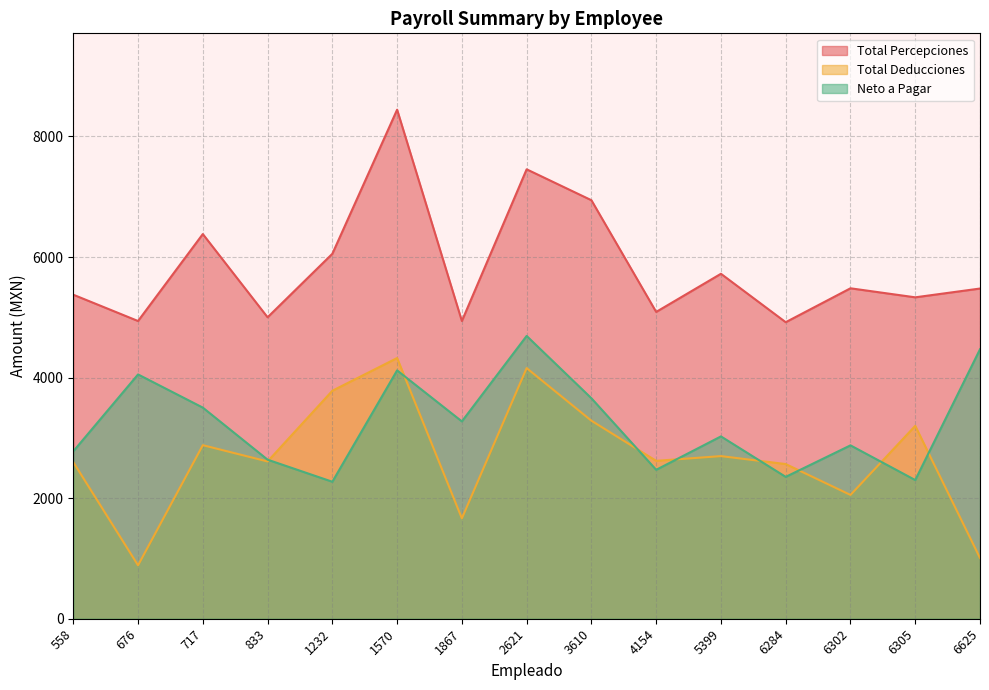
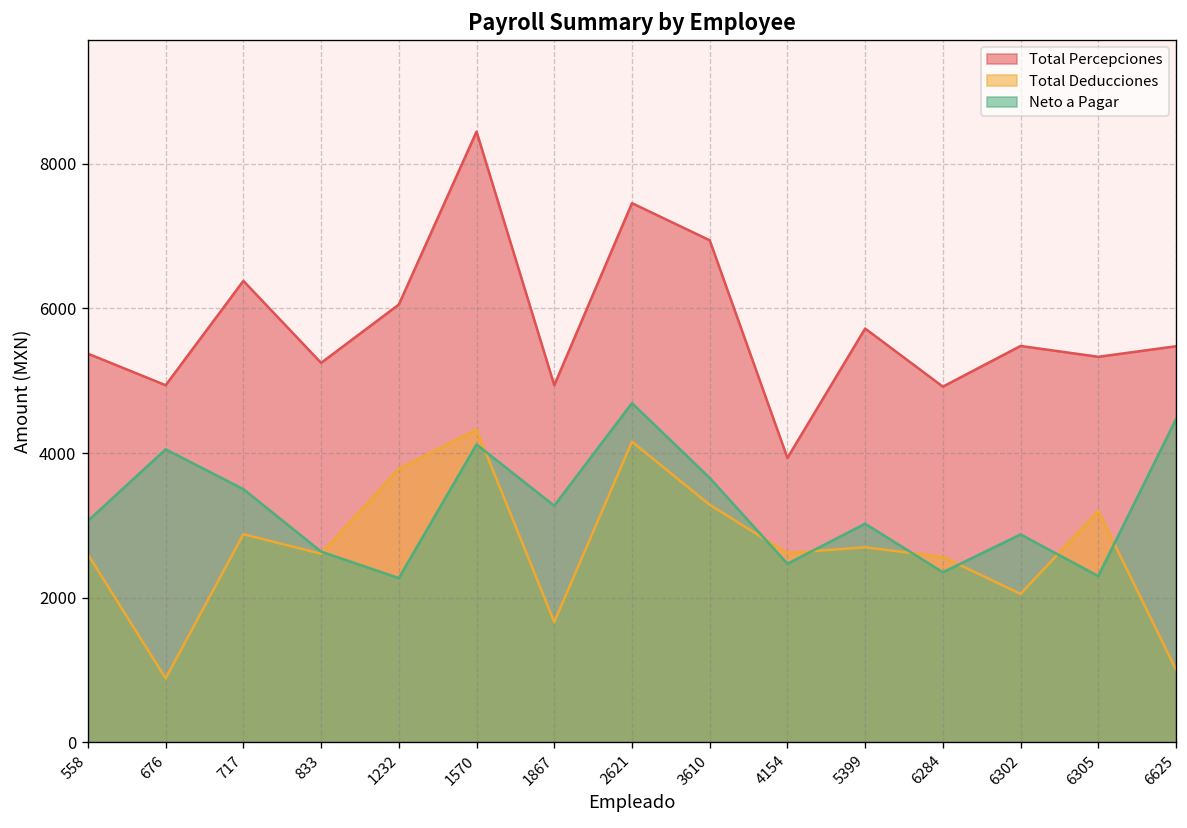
  {
    "Total Percepciones": {
      "558": 5400,
      "676": 4900,
      "717": 6400,
-     "833": 5000,
+     "833": 5200,
      "1232": 6100,
      "1570": 8400,
      "1867": 4900,
      "2621": 7500,
      "3610": 6900,
-     "4154": 5100,
+     "4154": 3900,
      "5399": 5700,
      "6284": 4900,
      "6302": 5500,
      "6305": 5300,
      "6625": 5500
    },
    "Total Deducciones": {
      "558": 2600,
      "676": 900,
      "717": 2900,
      "1232": 3800,
      "1570": 4300,
      "1867": 1700,
      "2621": 4200,
      "3610": 3300,
      "4154": 2600,
      "5399": 2700,
      "6284": 2600,
      "6302": 2100,
      "6305": 3200,
      "6625": 1000
    },
    "Neto a Pagar": {
-     "558": 2800,
+     "558": 3100,
      "676": 4100,
      "717": 3500,
      "1232": 2300,
      "1570": 4100,
      "1867": 3300,
      "2621": 4700,
      "3610": 3700,
      "4154": 2500,
      "5399": 3000,
      "6284": 2400,
      "6302": 2900,
      "6305": 2300,
      "6625": 4500
    }
  }
